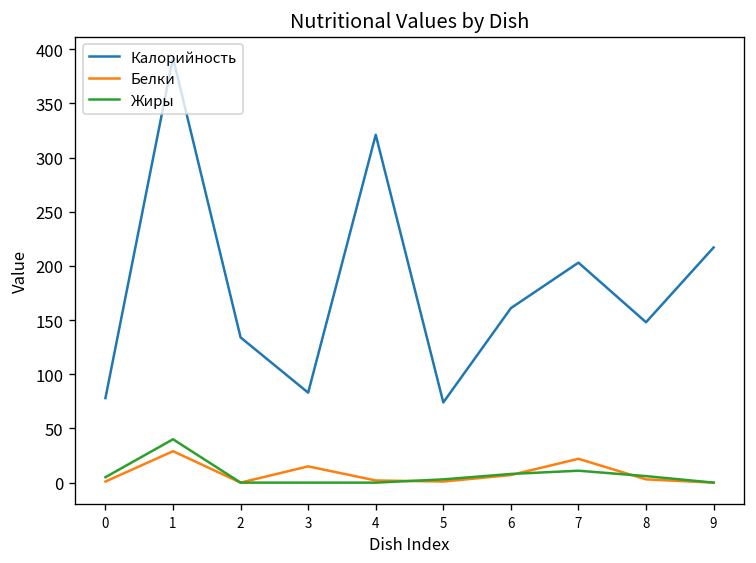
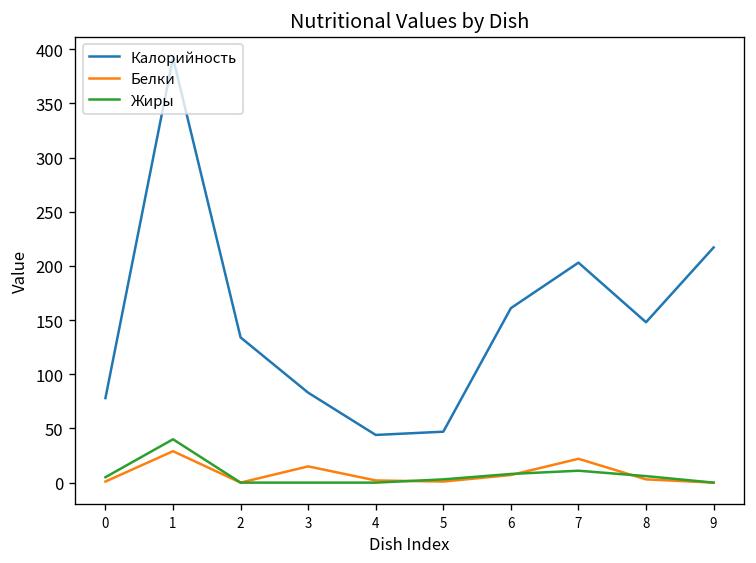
  {
    "Калорийность": {
      "0": 80,
      "2": 130,
      "3": 80,
-     "4": 320,
-     "5": 70,
+     "4": 40,
+     "5": 50,
      "6": 160,
      "7": 200,
      "8": 150,
      "9": 220
    },
    "Белки": {
      "0": 0,
      "1": 30,
      "3": 20,
      "7": 20,
      "8": 0
    },
    "Жиры": {
      "0": 10,
      "1": 40,
      "3": 0,
      "7": 10,
      "8": 10
    }
  }
